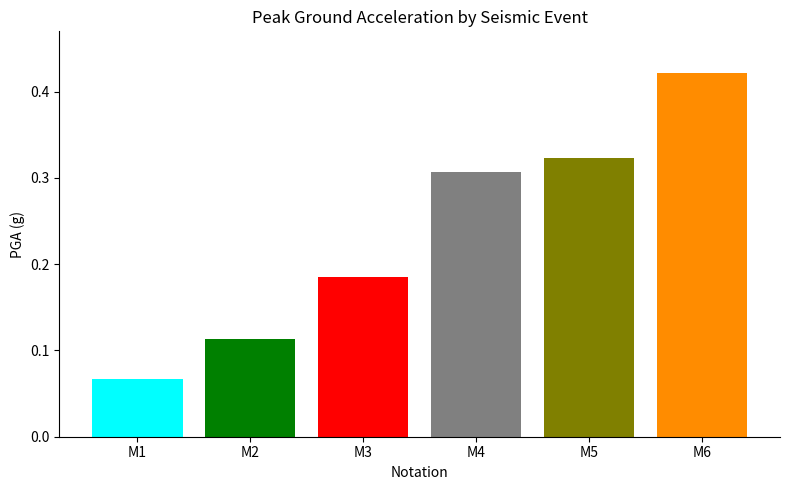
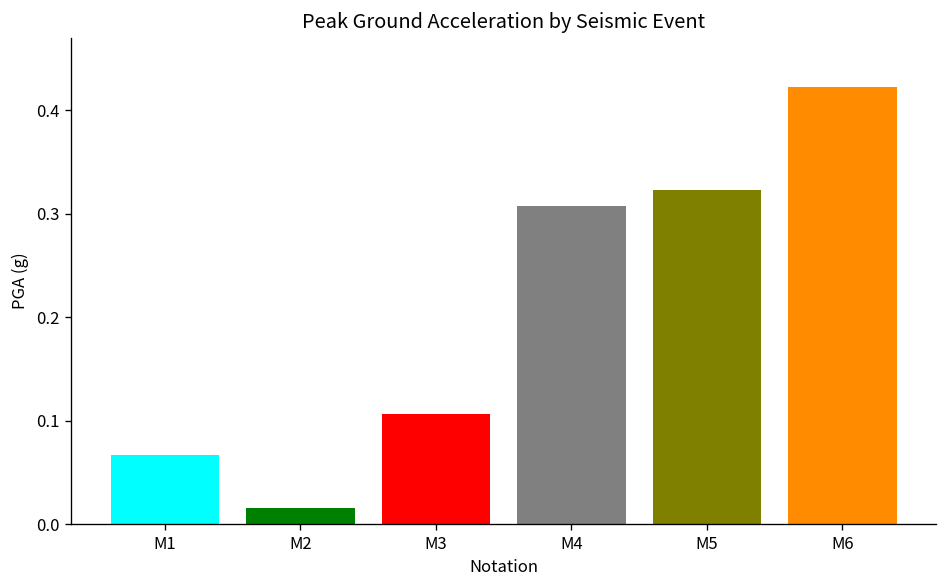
  {
    "M1": 0.07,
-   "M2": 0.11,
-   "M3": 0.19,
+   "M2": 0.02,
+   "M3": 0.11,
    "M4": 0.31,
    "M5": 0.32,
    "M6": 0.42
  }
